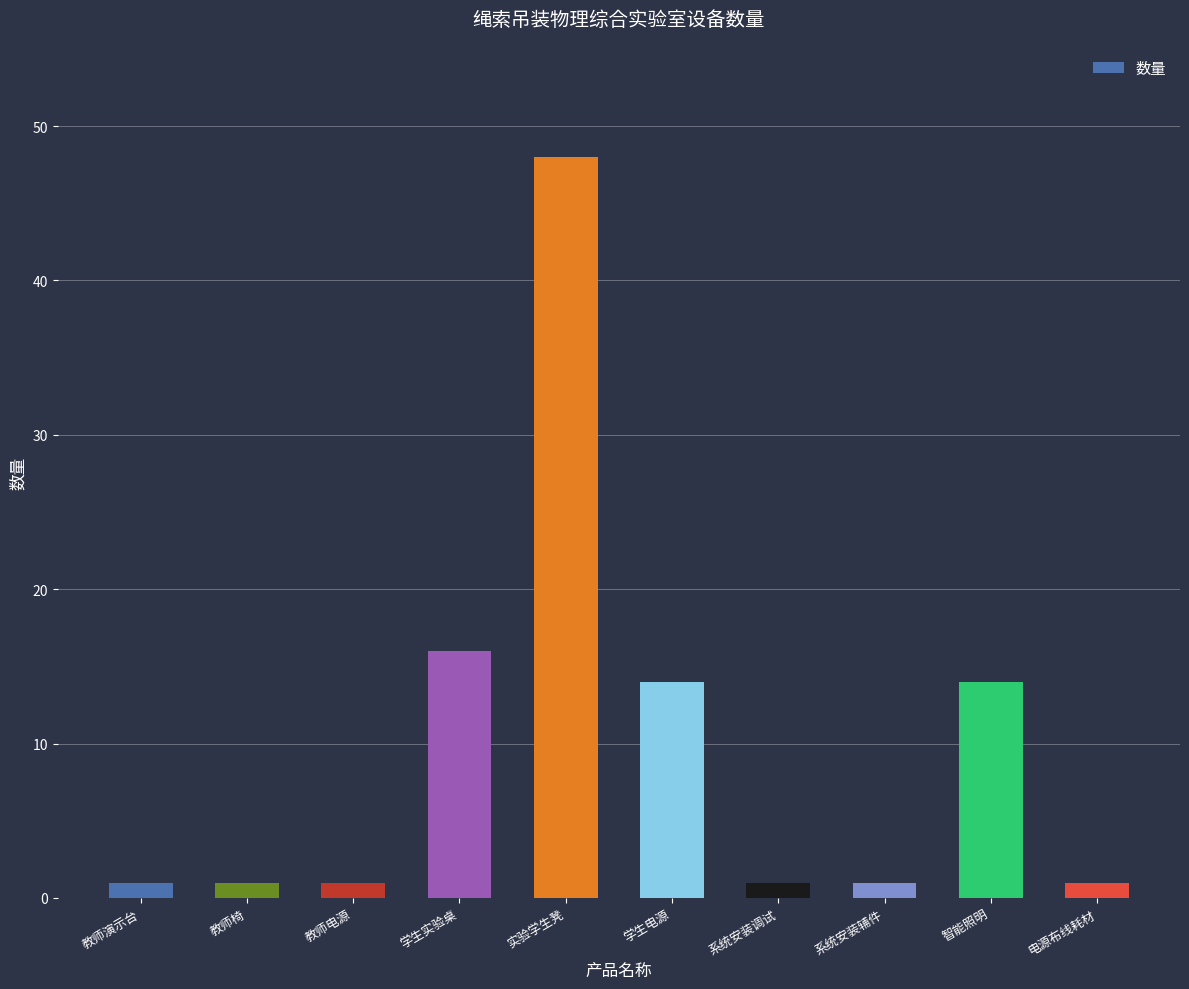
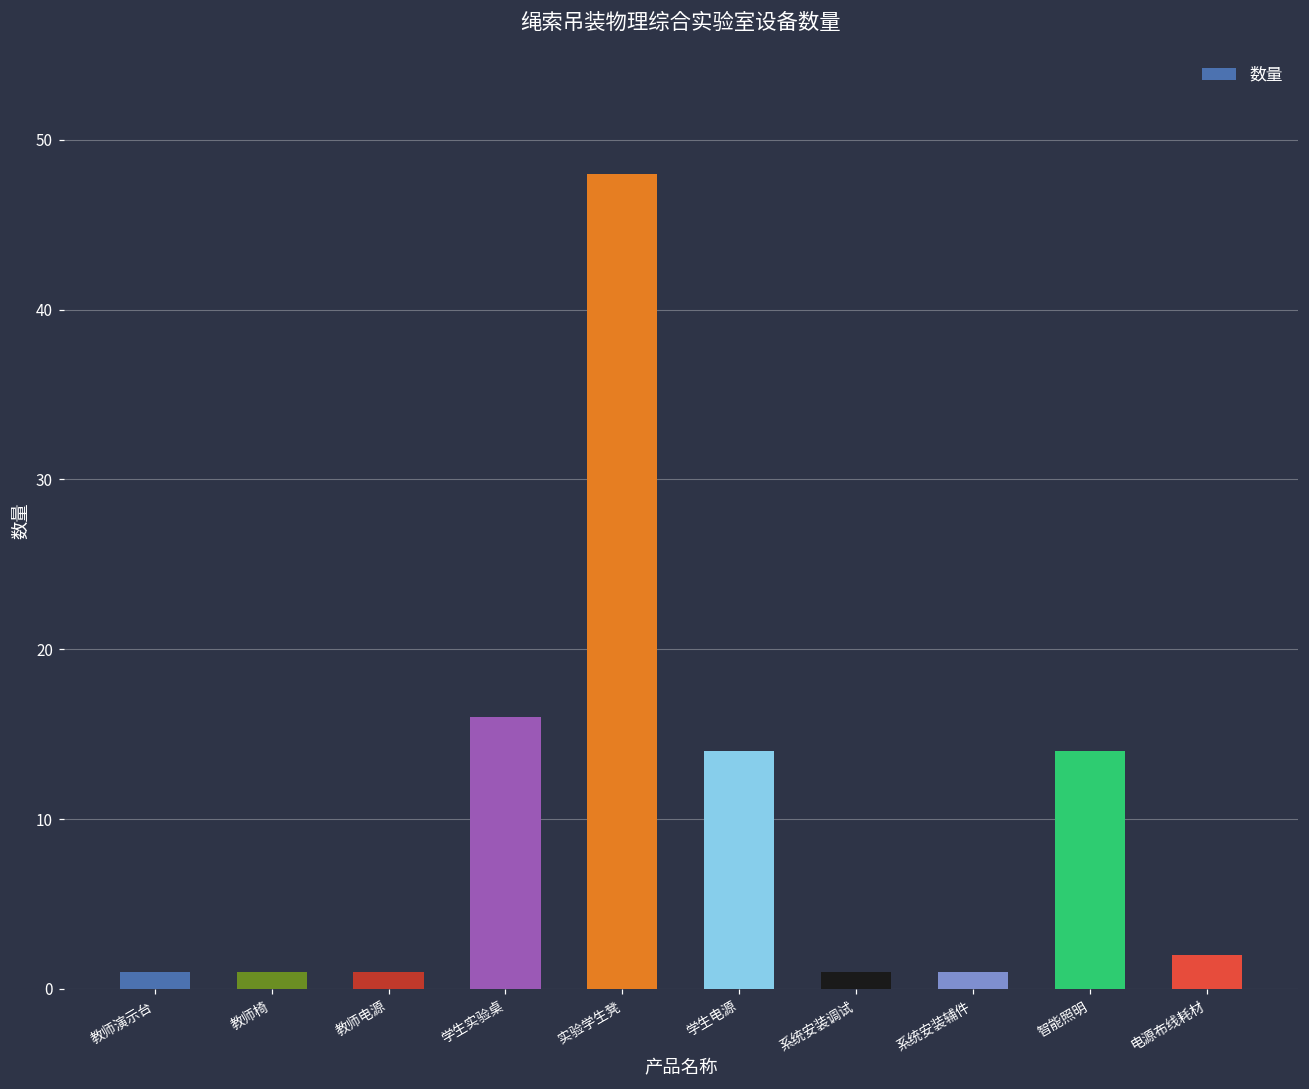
  {
    "教师演示台": 1,
    "教师椅": 1,
    "教师电源": 1,
    "学生实验桌": 16,
    "实验学生凳": 48,
    "学生电源": 14,
    "系统安装调试": 1,
    "系统安装辅件": 1,
    "智能照明": 14,
-   "电源布线耗材": 1
+   "电源布线耗材": 2
  }
